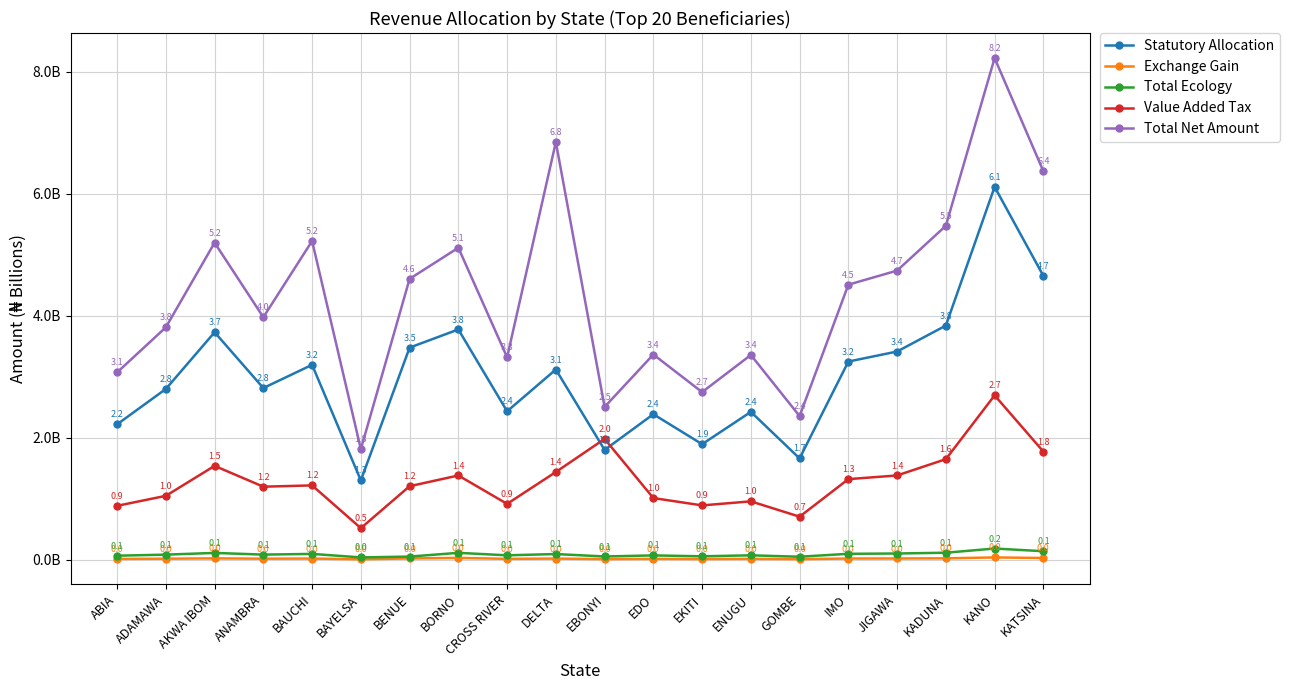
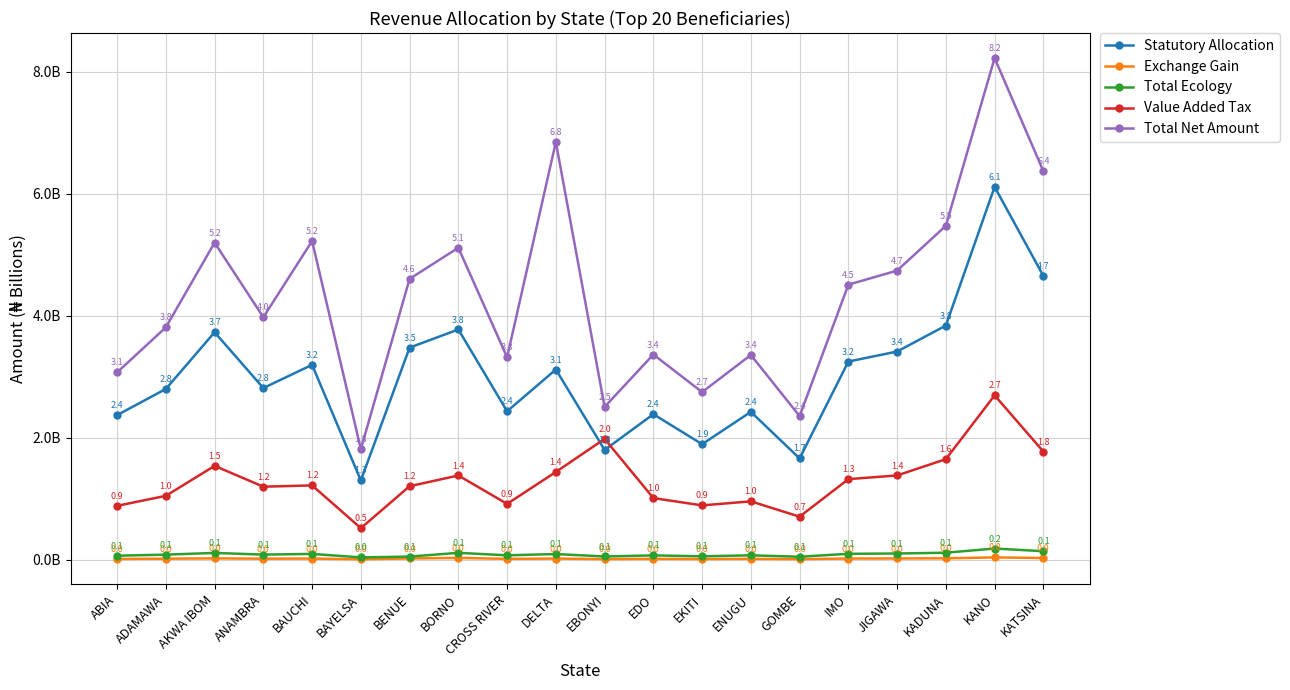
  {
    "Statutory Allocation": {
-     "ABIA": 2.2,
+     "ABIA": 2.4,
      "ADAMAWA": 2.8,
      "AKWA IBOM": 3.7,
      "ANAMBRA": 2.8,
      "BAUCHI": 3.2,
      "BAYELSA": 1.3,
      "BENUE": 3.5,
      "BORNO": 3.8,
      "CROSS RIVER": 2.4,
      "DELTA": 3.1,
      "EDO": 2.4,
      "EKITI": 1.9,
      "ENUGU": 2.4,
      "GOMBE": 1.7,
      "IMO": 3.2,
      "JIGAWA": 3.4,
      "KADUNA": 3.8,
      "KANO": 6.1,
      "KATSINA": 4.7
    },
    "Total Ecology": {
      "KANO": 0.2
    },
    "Value Added Tax": {
      "ABIA": 0.9,
      "ADAMAWA": 1.0,
      "AKWA IBOM": 1.5,
      "ANAMBRA": 1.2,
      "BAUCHI": 1.2,
      "BAYELSA": 0.5,
      "BENUE": 1.2,
      "BORNO": 1.4,
      "CROSS RIVER": 0.9,
      "DELTA": 1.4,
      "EBONYI": 2.0,
      "EDO": 1.0,
      "EKITI": 0.9,
      "ENUGU": 1.0,
      "GOMBE": 0.7,
      "IMO": 1.3,
      "JIGAWA": 1.4,
      "KADUNA": 1.6,
      "KANO": 2.7,
      "KATSINA": 1.8
    },
    "Total Net Amount": {
      "ABIA": 3.1,
      "ADAMAWA": 3.8,
      "AKWA IBOM": 5.2,
      "ANAMBRA": 4.0,
      "BAUCHI": 5.2,
      "BAYELSA": 1.8,
      "BENUE": 4.6,
      "BORNO": 5.1,
      "CROSS RIVER": 3.3,
      "DELTA": 6.8,
      "EBONYI": 2.5,
      "EDO": 3.4,
      "EKITI": 2.7,
      "ENUGU": 3.4,
      "GOMBE": 2.4,
      "IMO": 4.5,
      "JIGAWA": 4.7,
      "KADUNA": 5.5,
      "KANO": 8.2,
      "KATSINA": 6.4
    }
  }
